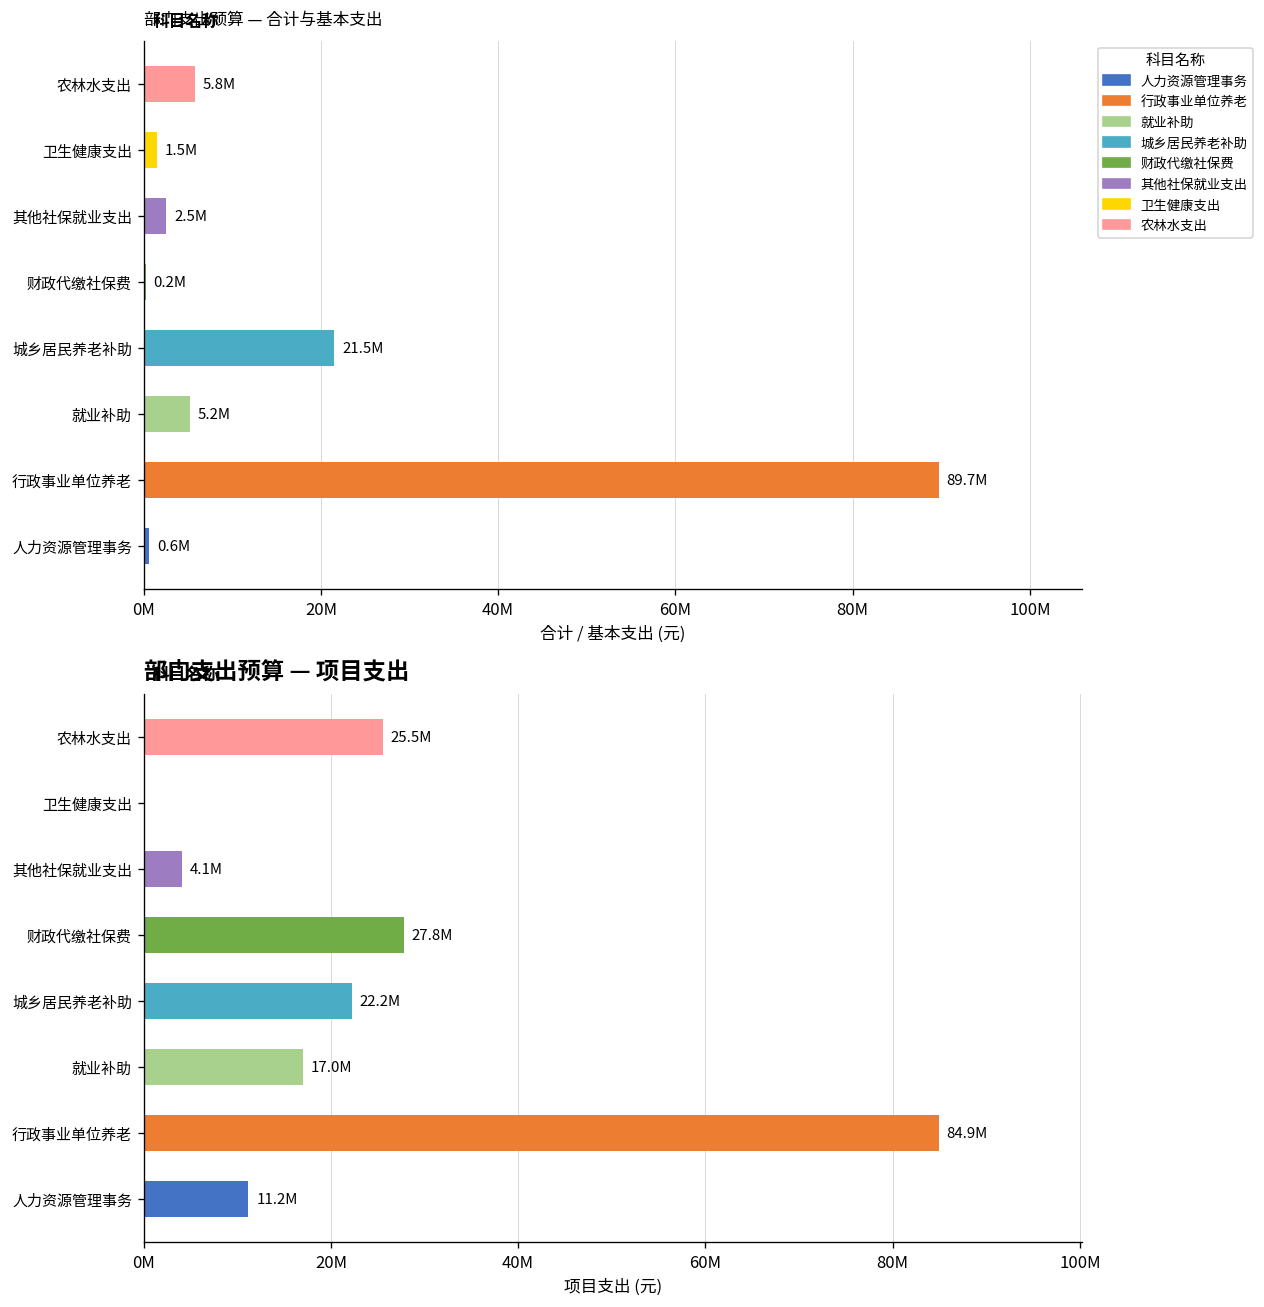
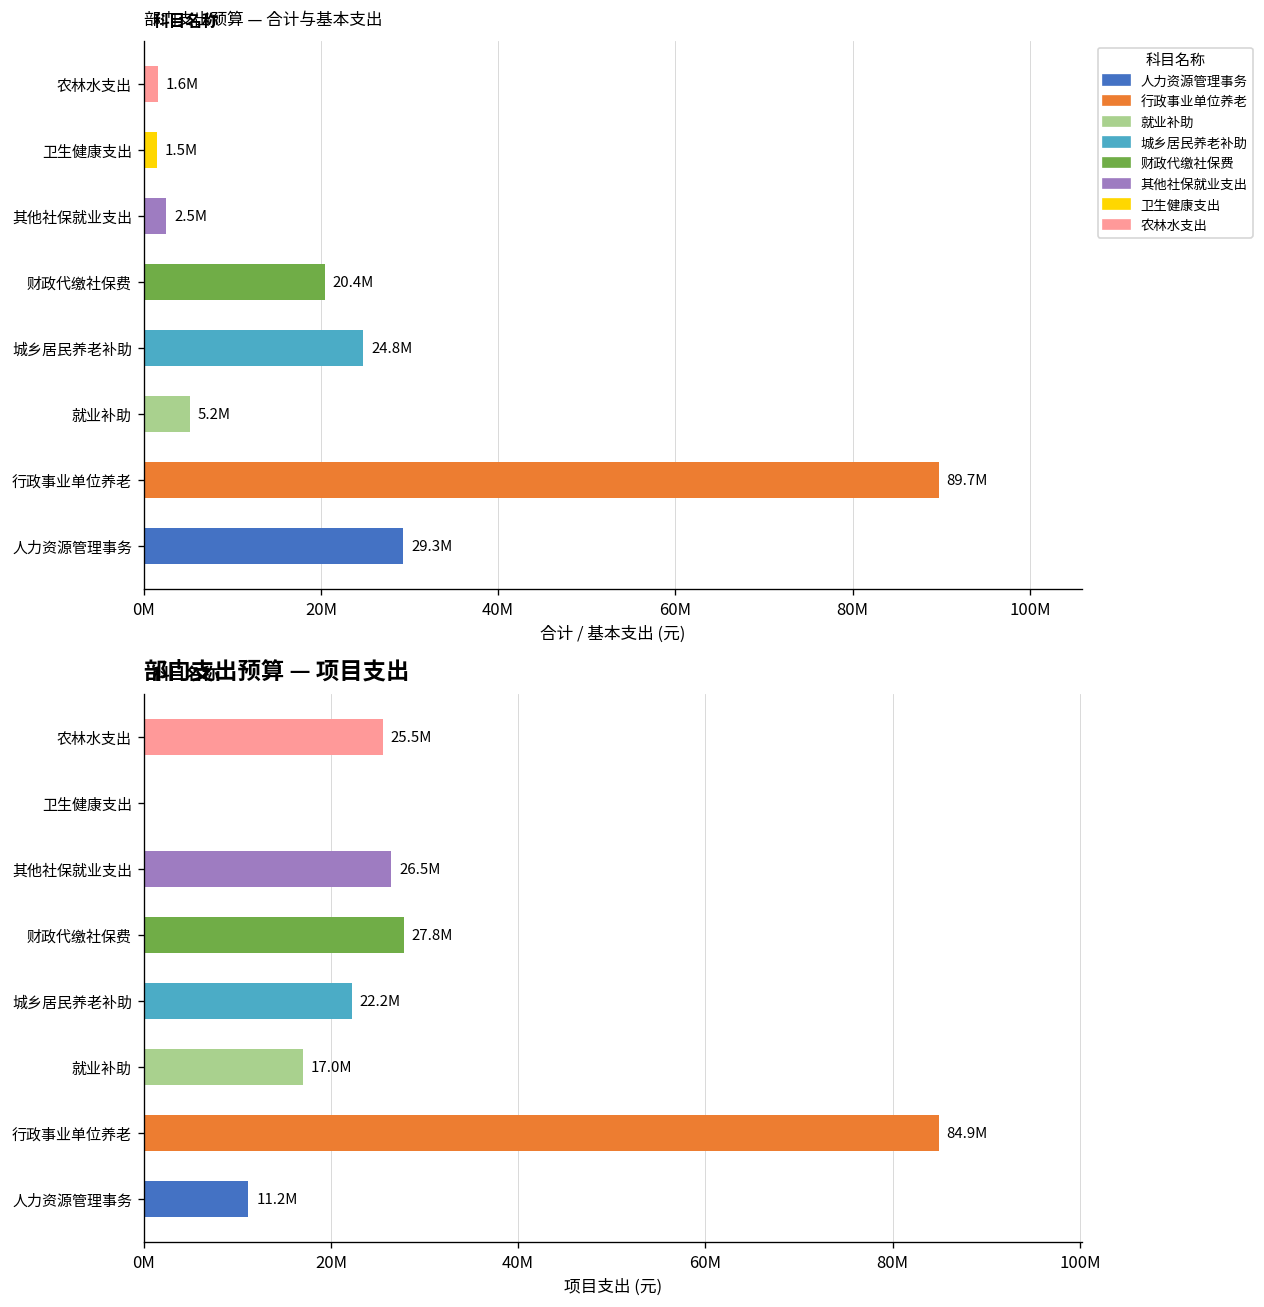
  {
    "部门支出预算 — 合计与基本支出": {
-     "农林水支出": "5.8M",
+     "农林水支出": "1.6M",
      "卫生健康支出": "1.5M",
      "其他社保就业支出": "2.5M",
-     "财政代缴社保费": "0.2M",
-     "城乡居民养老补助": "21.5M",
+     "财政代缴社保费": "20.4M",
+     "城乡居民养老补助": "24.8M",
      "就业补助": "5.2M",
      "行政事业单位养老": "89.7M",
-     "人力资源管理事务": "0.6M"
+     "人力资源管理事务": "29.3M"
    },
    "部门支出预算 — 项目支出": {
      "农林水支出": "25.5M",
-     "其他社保就业支出": "4.1M",
+     "其他社保就业支出": "26.5M",
      "财政代缴社保费": "27.8M",
      "城乡居民养老补助": "22.2M",
      "就业补助": "17.0M",
      "行政事业单位养老": "84.9M",
      "人力资源管理事务": "11.2M"
    }
  }
